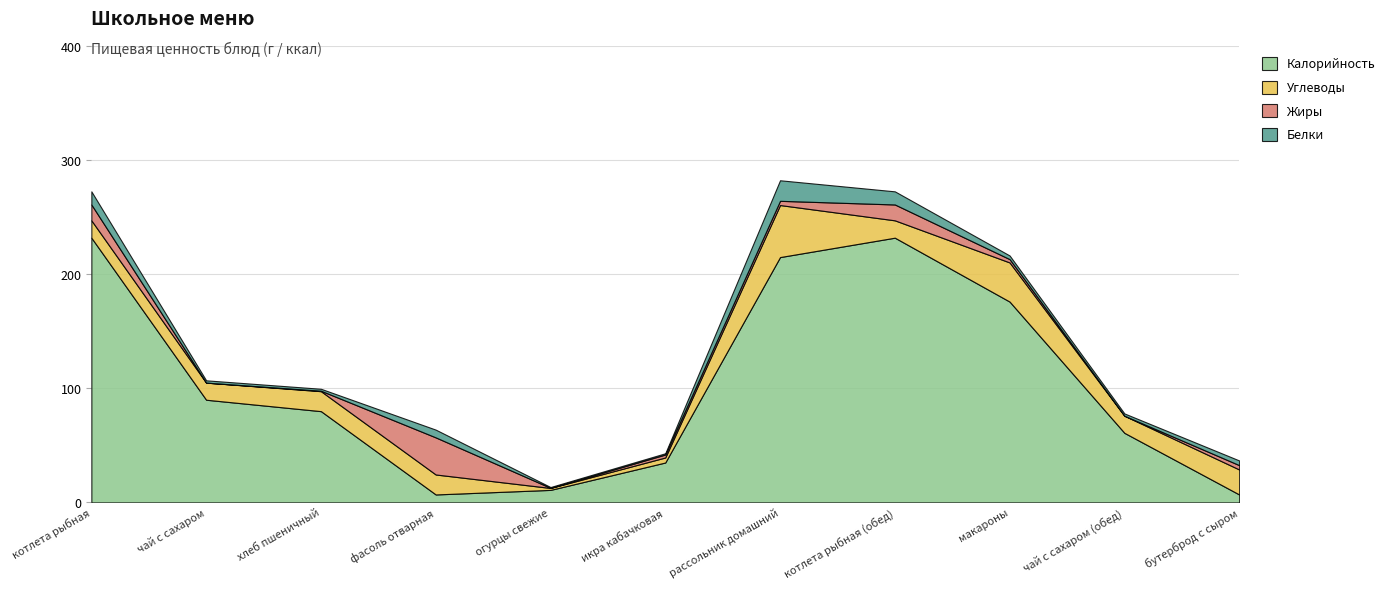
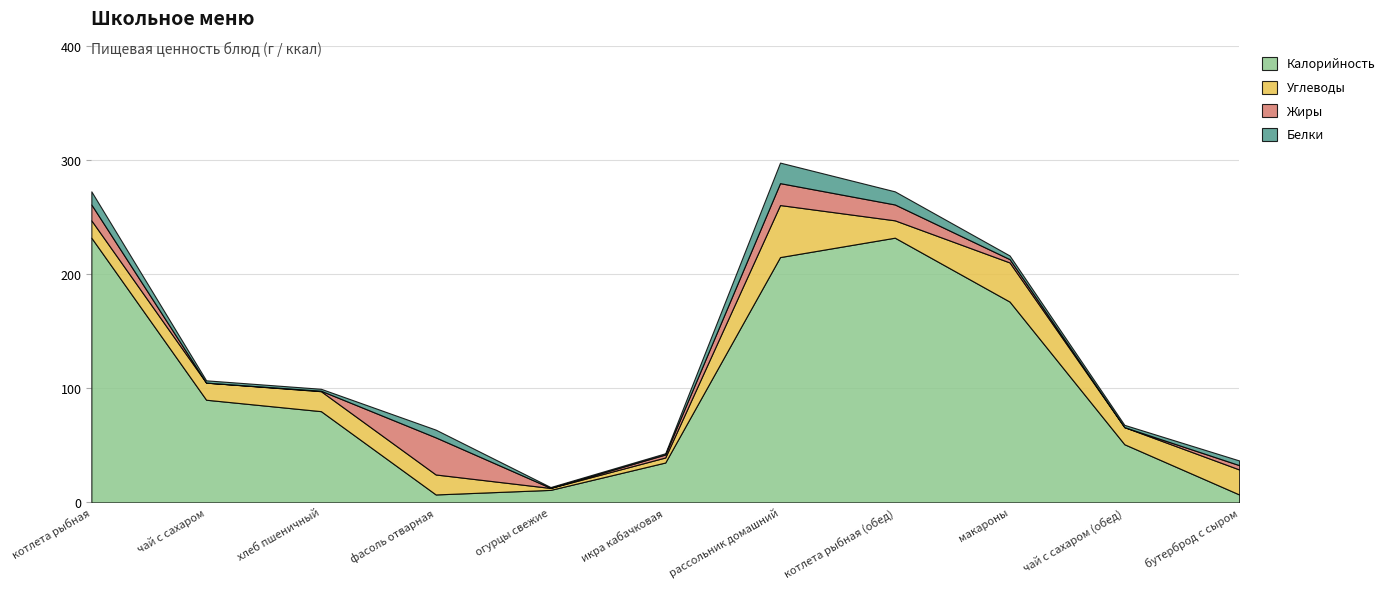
  {
    "Калорийность": {
      "котлета рыбная": 232,
      "чай с сахаром": 90,
      "хлеб пшеничный": 80,
      "фасоль отварная": 7,
      "икра кабачковая": 35,
      "рассольник домашний": 215,
      "котлета рыбная (обед)": 232,
      "макароны": 176,
-     "чай с сахаром (обед)": 61,
+     "чай с сахаром (обед)": 51,
      "бутерброд с сыром": 7
    },
    "Углеводы": {
      "котлета рыбная": 15,
      "фасоль отварная": 18,
      "икра кабачковая": 4,
      "рассольник домашний": 46,
      "котлета рыбная (обед)": 15,
      "макароны": 34,
      "бутерброд с сыром": 22
    },
    "Жиры": {
      "котлета рыбная": 14,
      "фасоль отварная": 33,
-     "рассольник домашний": 4,
+     "рассольник домашний": 19,
      "котлета рыбная (обед)": 14,
      "макароны": 3,
      "бутерброд с сыром": 4
    },
    "Белки": {
      "котлета рыбная": 12,
      "фасоль отварная": 7,
      "рассольник домашний": 18,
      "котлета рыбная (обед)": 12,
      "макароны": 3,
      "бутерброд с сыром": 4
    }
  }
